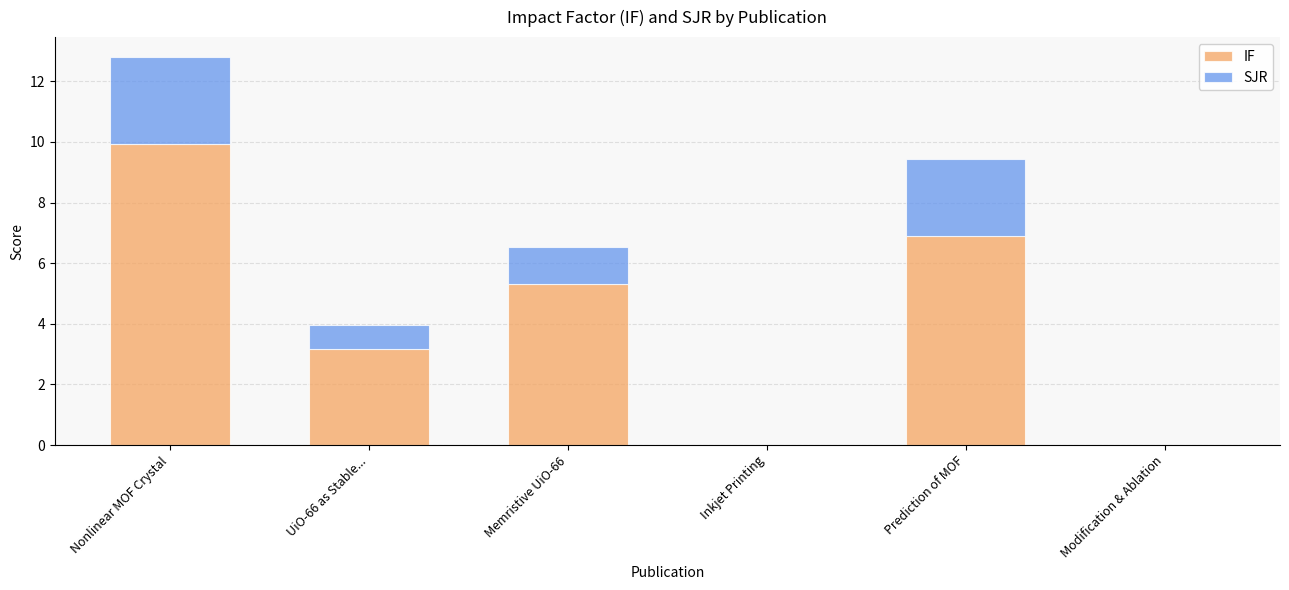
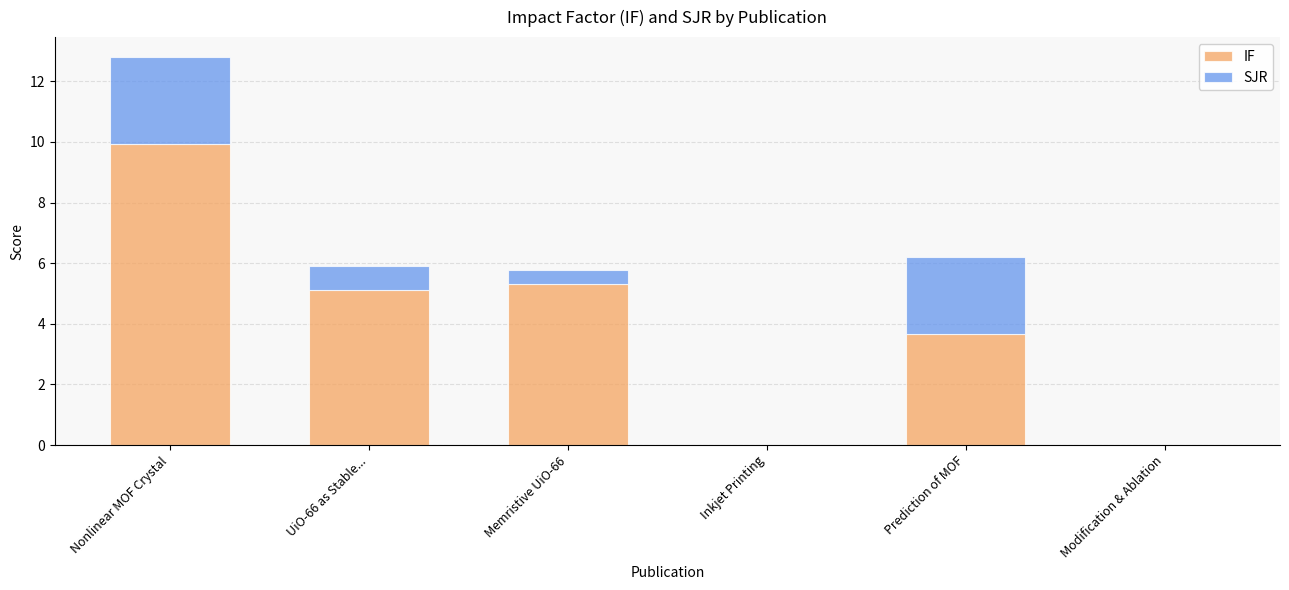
  {
    "IF": {
      "Nonlinear MOF Crystal": 9.9,
-     "UiO-66 as Stable...": 3.2,
+     "UiO-66 as Stable...": 5.1,
      "Memristive UiO-66": 5.3,
      "Inkjet Printing": 0.0,
-     "Prediction of MOF": 6.9,
+     "Prediction of MOF": 3.7,
      "Modification & Ablation": 0.0
    },
    "SJR": {
      "Nonlinear MOF Crystal": 2.9,
      "UiO-66 as Stable...": 0.8,
-     "Memristive UiO-66": 1.2,
+     "Memristive UiO-66": 0.5,
      "Inkjet Printing": 0.0,
      "Prediction of MOF": 2.6,
      "Modification & Ablation": 0.0
    }
  }
